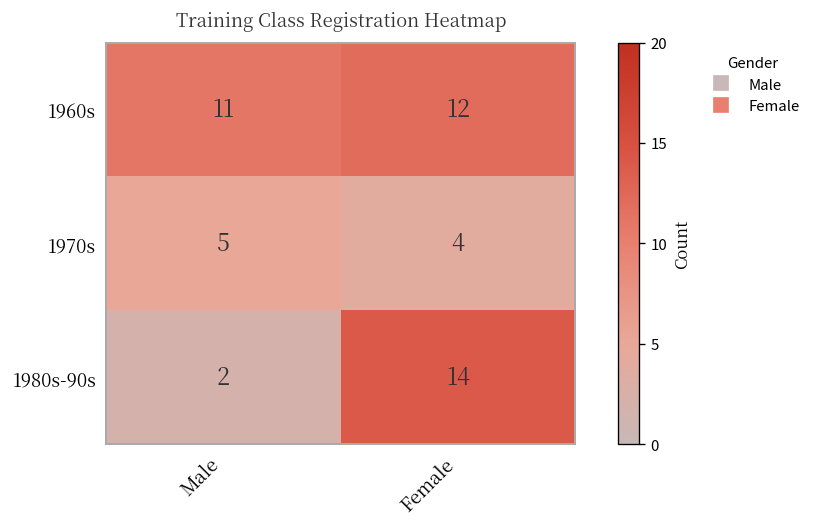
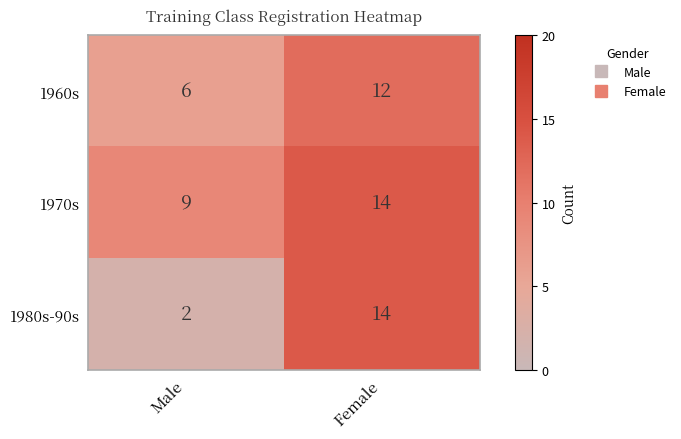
  {
    "1960s": {
-     "Male": 11,
+     "Male": 6,
      "Female": 12
    },
    "1970s": {
-     "Male": 5,
-     "Female": 4
+     "Male": 9,
+     "Female": 14
    },
    "1980s-90s": {
      "Male": 2,
      "Female": 14
    }
  }
